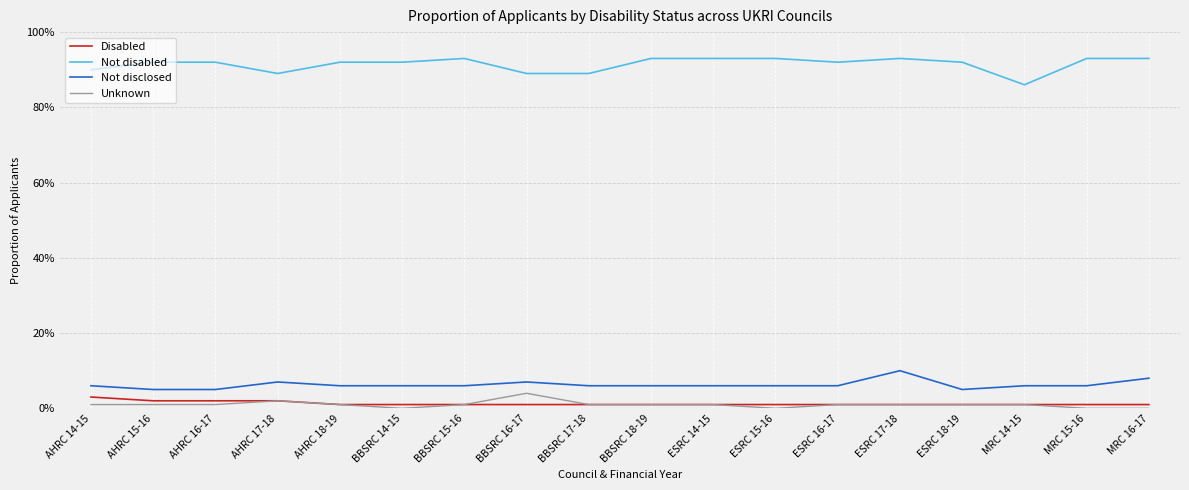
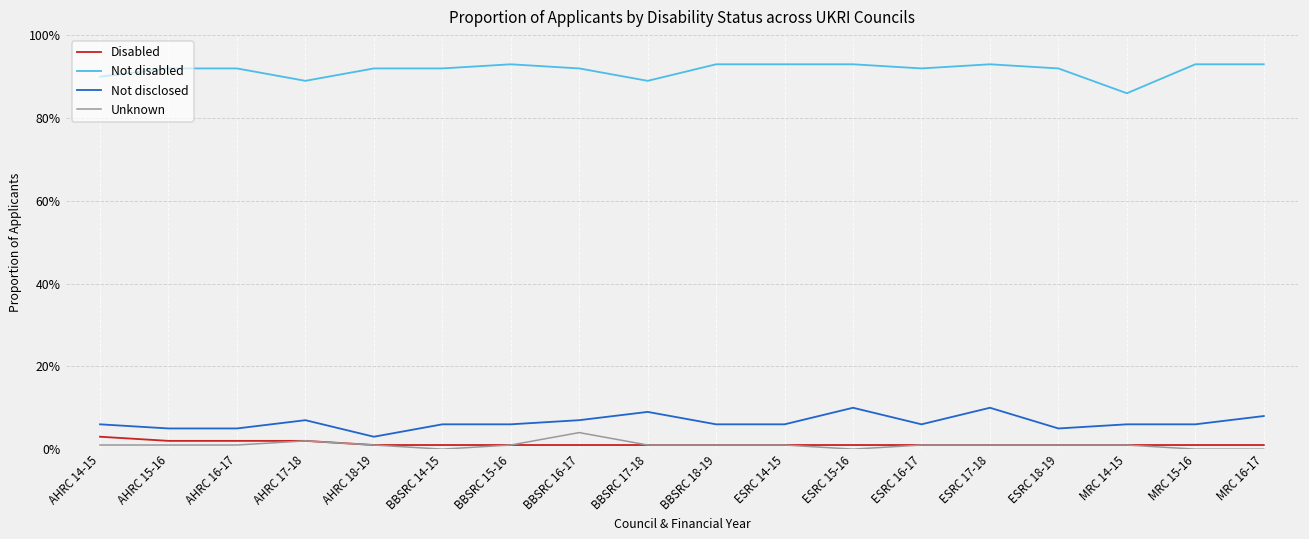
  {
    "Disabled": {
      "AHRC 14-15": "3%",
      "AHRC 15-16": "2%",
      "AHRC 16-17": "2%",
      "BBSRC 14-15": "1%",
      "BBSRC 16-17": "1%",
      "ESRC 15-16": "1%",
      "MRC 15-16": "1%",
      "MRC 16-17": "1%"
    },
    "Not disabled": {
      "AHRC 16-17": "92%",
      "AHRC 17-18": "89%",
      "AHRC 18-19": "92%",
      "BBSRC 14-15": "92%",
      "BBSRC 15-16": "93%",
-     "BBSRC 16-17": "89%",
+     "BBSRC 16-17": "92%",
      "BBSRC 17-18": "89%",
      "BBSRC 18-19": "93%",
      "ESRC 14-15": "93%",
      "ESRC 15-16": "93%",
      "ESRC 16-17": "92%",
      "ESRC 17-18": "93%",
      "ESRC 18-19": "92%",
      "MRC 14-15": "86%",
      "MRC 15-16": "93%",
      "MRC 16-17": "93%"
    },
    "Not disclosed": {
      "AHRC 14-15": "6%",
      "AHRC 15-16": "5%",
      "AHRC 16-17": "5%",
      "AHRC 17-18": "7%",
-     "AHRC 18-19": "6%",
+     "AHRC 18-19": "3%",
      "BBSRC 14-15": "6%",
      "BBSRC 15-16": "6%",
      "BBSRC 16-17": "7%",
-     "BBSRC 17-18": "6%",
+     "BBSRC 17-18": "9%",
      "BBSRC 18-19": "6%",
      "ESRC 14-15": "6%",
-     "ESRC 15-16": "6%",
+     "ESRC 15-16": "10%",
      "ESRC 16-17": "6%",
      "ESRC 17-18": "10%",
      "ESRC 18-19": "5%",
      "MRC 14-15": "6%",
      "MRC 15-16": "6%",
      "MRC 16-17": "8%"
    },
    "Unknown": {
      "AHRC 14-15": "1%",
      "AHRC 15-16": "1%",
      "AHRC 16-17": "1%",
      "BBSRC 14-15": "0%",
      "BBSRC 16-17": "4%",
      "ESRC 15-16": "0%",
      "MRC 15-16": "0%",
      "MRC 16-17": "0%"
    }
  }
